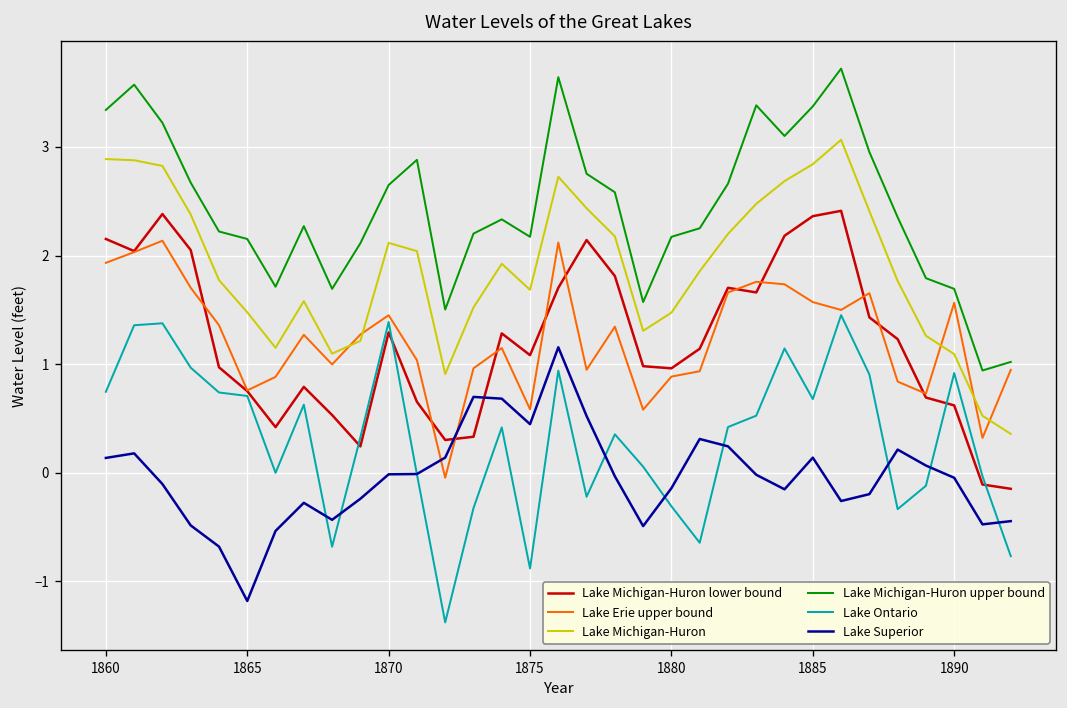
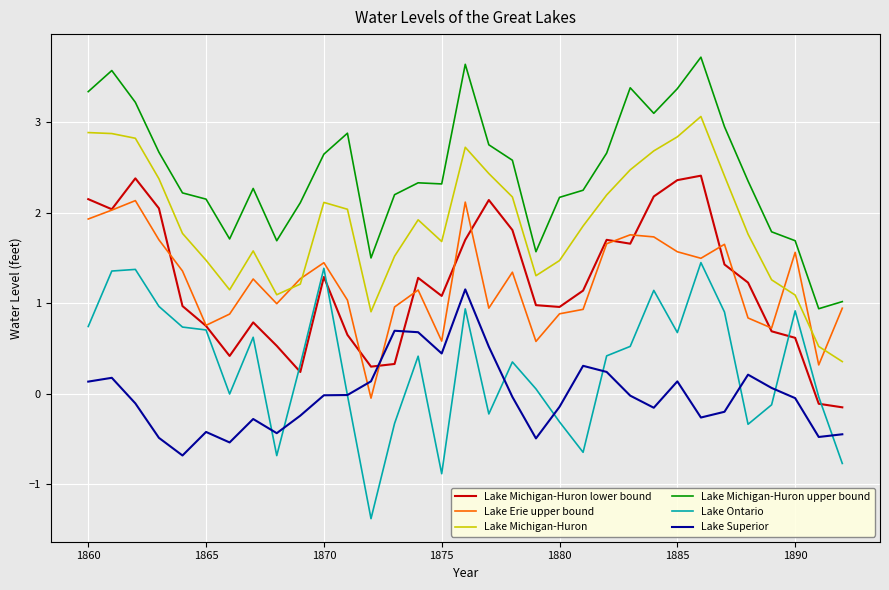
  {
    "Lake Michigan-Huron lower bound": {
      "1860": 2.2,
      "1870": 1.3,
      "1875": 1.1,
      "1880": 1.0,
      "1885": 2.4,
      "1890": 0.6
    },
    "Lake Erie upper bound": {
      "1860": 1.9,
      "1870": 1.5,
      "1875": 0.6,
      "1880": 0.9,
      "1885": 1.6,
      "1890": 1.6
    },
    "Lake Michigan-Huron": {
      "1860": 2.9,
      "1865": 1.5,
      "1870": 2.1,
      "1875": 1.7,
      "1880": 1.5,
      "1885": 2.8,
      "1890": 1.1
    },
    "Lake Michigan-Huron upper bound": {
      "1860": 3.3,
      "1865": 2.2,
      "1870": 2.6,
-     "1875": 2.2,
+     "1875": 2.3,
      "1880": 2.2,
      "1885": 3.4,
      "1890": 1.7
    },
    "Lake Ontario": {
      "1860": 0.7,
      "1865": 0.7,
      "1870": 1.4,
      "1875": -0.9,
      "1880": -0.3,
      "1885": 0.7,
      "1890": 0.9
    },
    "Lake Superior": {
      "1860": 0.1,
-     "1865": -1.2,
+     "1865": -0.4,
      "1870": 0.0,
      "1875": 0.4,
      "1880": -0.1,
      "1885": 0.1,
      "1890": 0.0
    }
  }
